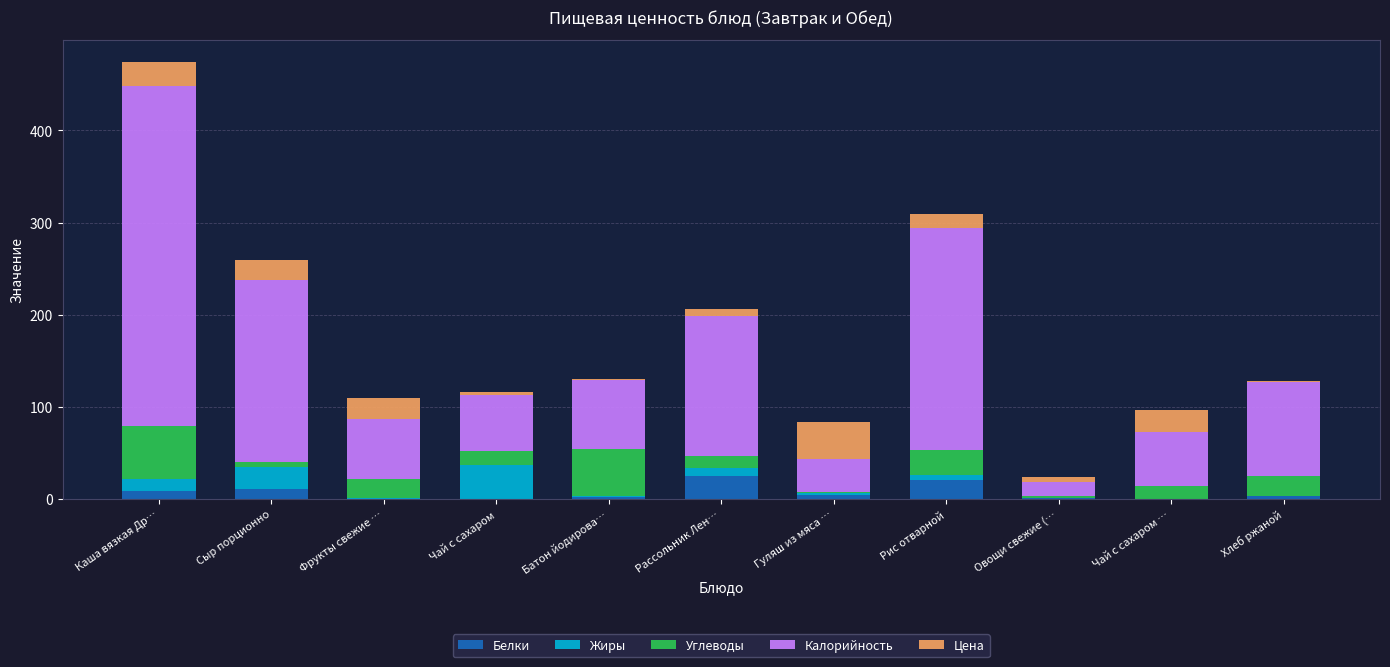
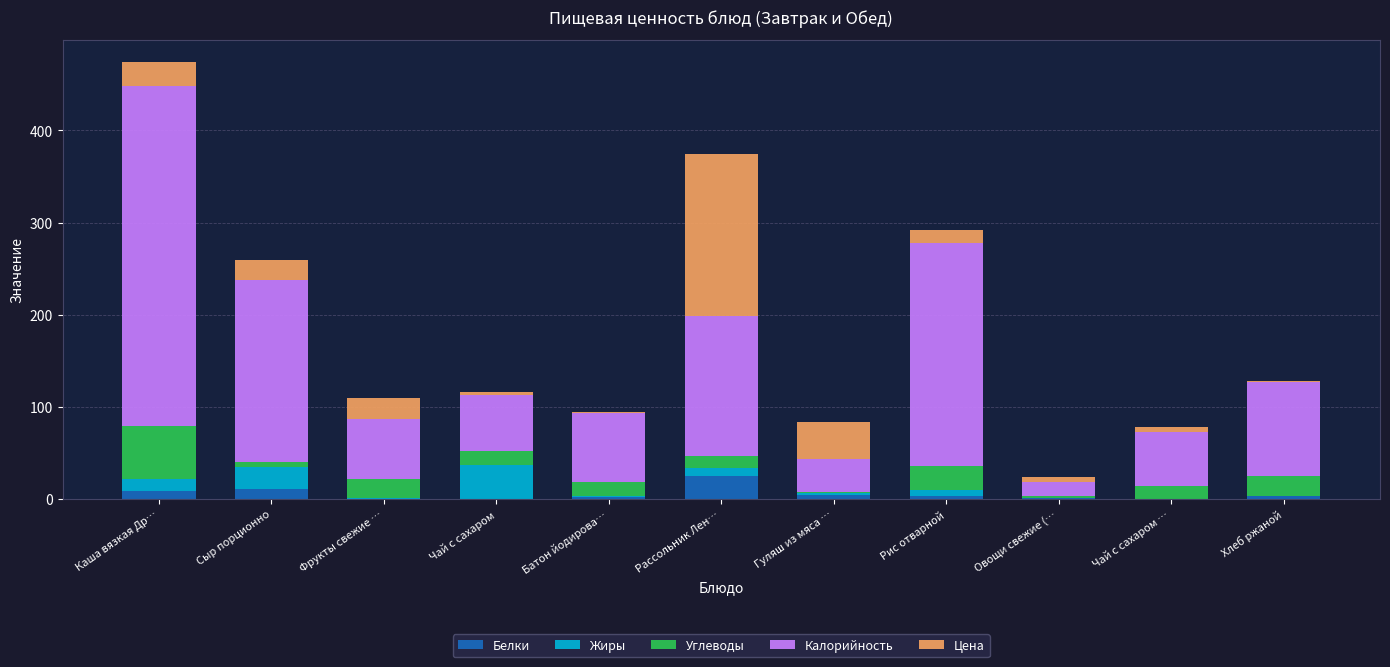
  {
    "Белки": {
      "Каша вязкая Др…": 10,
      "Сыр порционно": 10,
      "Рассольник Лен…": 30,
      "Гуляш из мяса …": 0,
-     "Рис отварной": 20,
+     "Рис отварной": 0,
      "Хлеб ржаной": 0
    },
    "Жиры": {
      "Каша вязкая Др…": 10,
      "Сыр порционно": 20,
      "Чай с сахаром": 40,
      "Рассольник Лен…": 10,
      "Рис отварной": 10,
      "Чай с сахаром …": 0
    },
    "Углеводы": {
      "Каша вязкая Др…": 60,
      "Сыр порционно": 10,
      "Фрукты свежие …": 20,
      "Чай с сахаром": 20,
-     "Батон йодирова…": 50,
+     "Батон йодирова…": 20,
      "Рассольник Лен…": 10,
      "Рис отварной": 30,
      "Овощи свежие (…": 0,
      "Чай с сахаром …": 10,
      "Хлеб ржаной": 20
    },
    "Калорийность": {
      "Каша вязкая Др…": 370,
      "Сыр порционно": 200,
      "Фрукты свежие …": 70,
      "Чай с сахаром": 60,
      "Батон йодирова…": 80,
      "Рассольник Лен…": 150,
      "Гуляш из мяса …": 40,
      "Рис отварной": 240,
      "Овощи свежие (…": 20,
      "Чай с сахаром …": 60,
      "Хлеб ржаной": 100
    },
    "Цена": {
      "Каша вязкая Др…": 30,
      "Сыр порционно": 20,
      "Фрукты свежие …": 20,
      "Чай с сахаром": 0,
-     "Рассольник Лен…": 10,
+     "Рассольник Лен…": 180,
      "Гуляш из мяса …": 40,
      "Рис отварной": 10,
      "Овощи свежие (…": 0,
-     "Чай с сахаром …": 20
+     "Чай с сахаром …": 10
    }
  }
